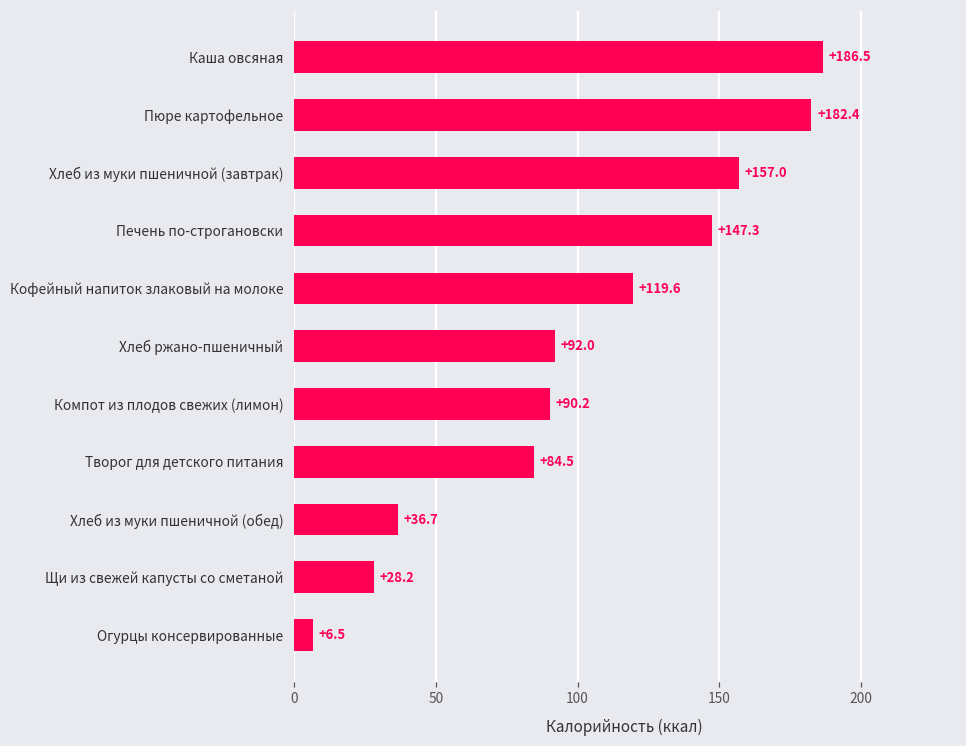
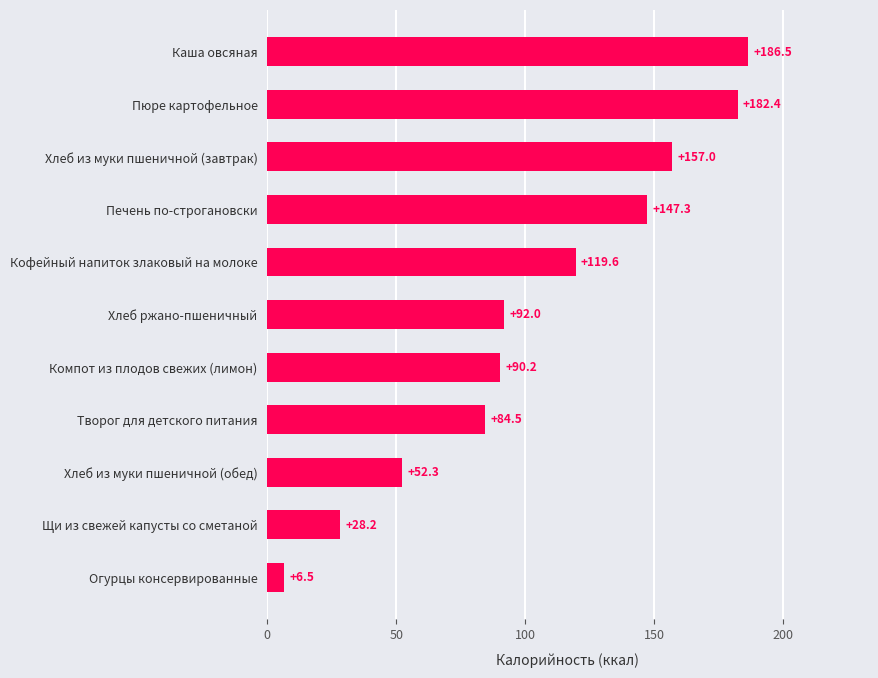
  {
    "Каша овсяная": "+186.5",
    "Пюре картофельное": "+182.4",
    "Хлеб из муки пшеничной (завтрак)": "+157.0",
    "Печень по-строгановски": "+147.3",
    "Кофейный напиток злаковый на молоке": "+119.6",
    "Хлеб ржано-пшеничный": "+92.0",
    "Компот из плодов свежих (лимон)": "+90.2",
    "Творог для детского питания": "+84.5",
-   "Хлеб из муки пшеничной (обед)": "+36.7",
+   "Хлеб из муки пшеничной (обед)": "+52.3",
    "Щи из свежей капусты со сметаной": "+28.2",
    "Огурцы консервированные": "+6.5"
  }
